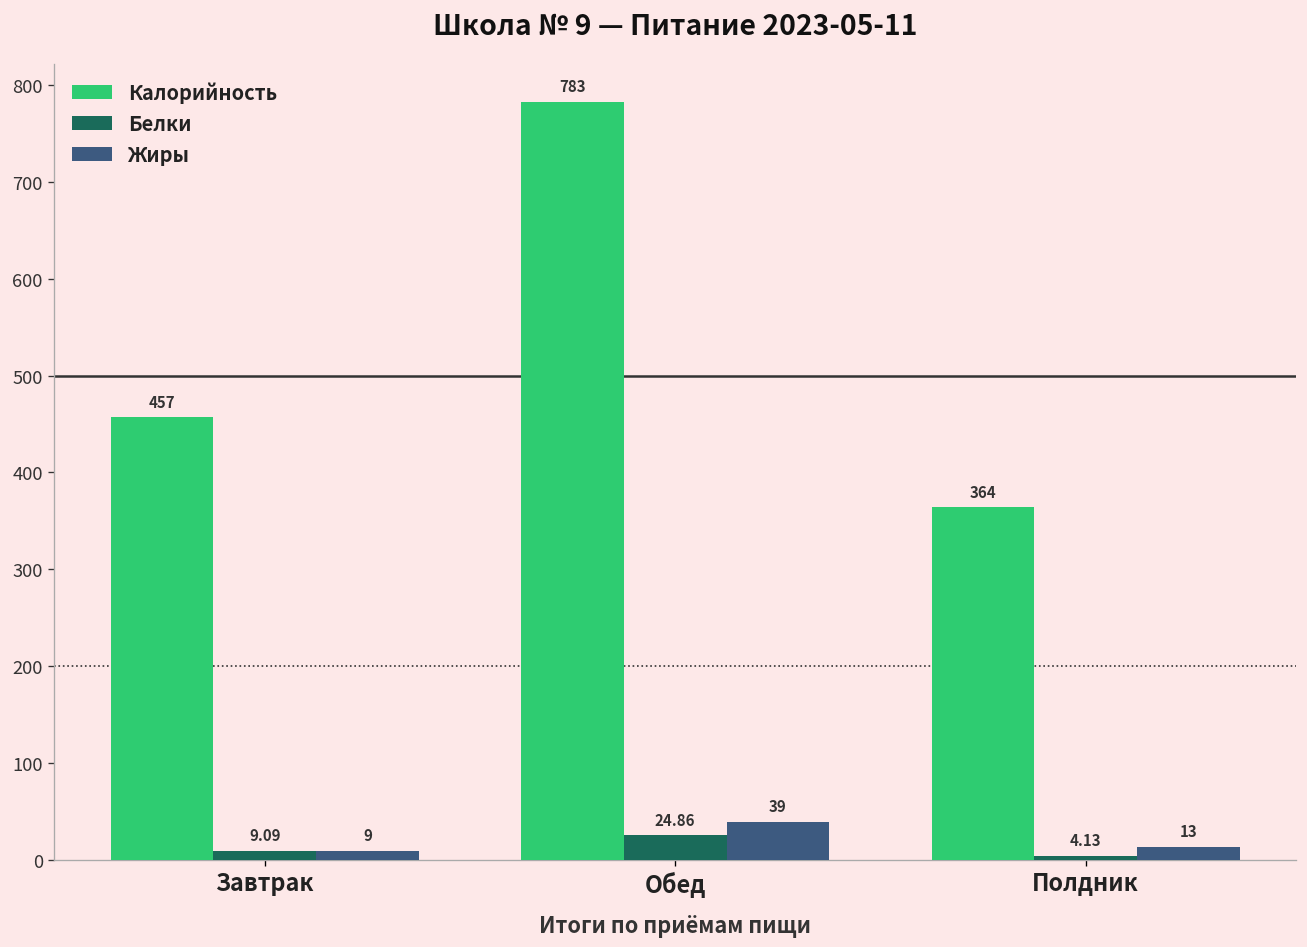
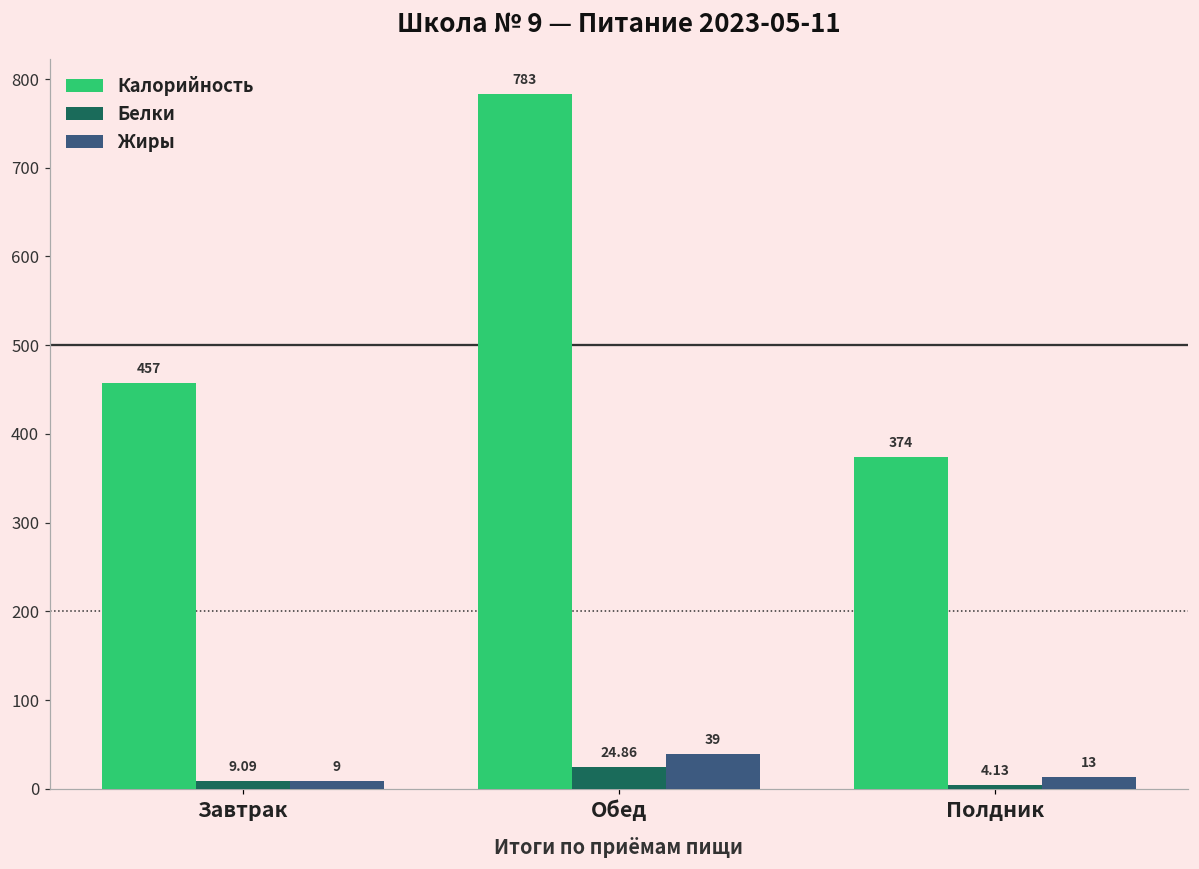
  {
    "Калорийность": {
      "Завтрак": 457,
      "Обед": 783,
-     "Полдник": 364
+     "Полдник": 374
    }
  }
